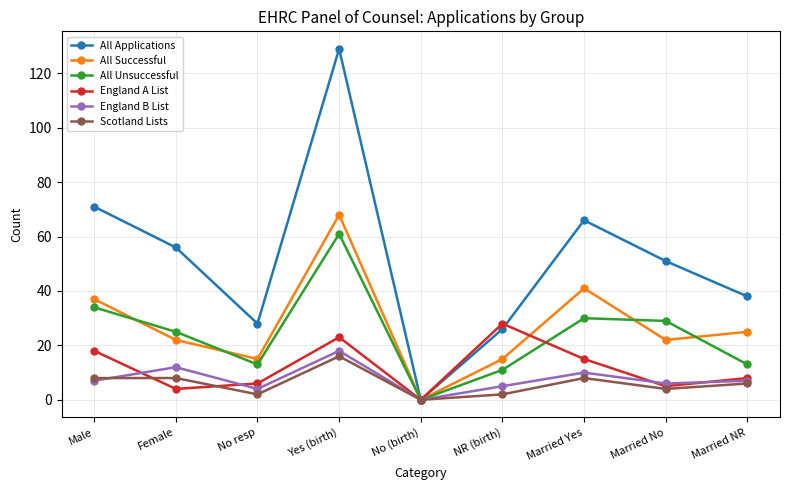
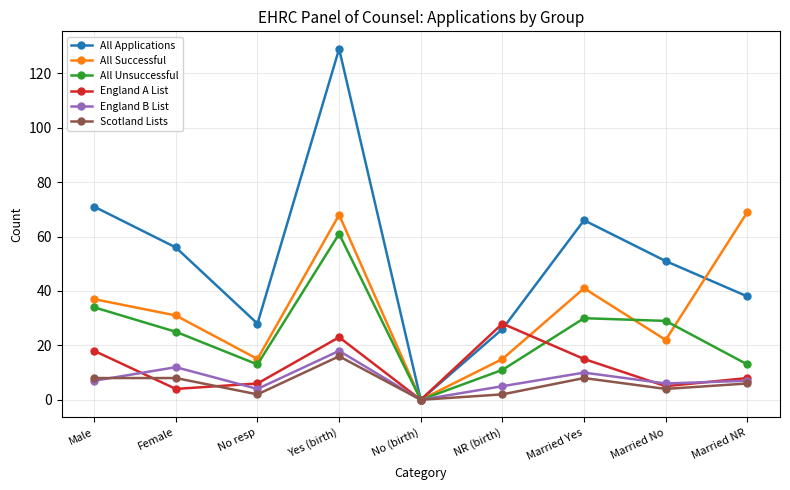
  {
    "All Applications": {
      "Male": 71,
      "Female": 56,
      "No resp": 28,
      "Yes (birth)": 129,
      "NR (birth)": 26,
      "Married Yes": 66,
      "Married No": 51,
      "Married NR": 38
    },
    "All Successful": {
      "Male": 37,
-     "Female": 22,
+     "Female": 31,
      "No resp": 15,
      "Yes (birth)": 68,
      "NR (birth)": 15,
      "Married Yes": 41,
      "Married No": 22,
-     "Married NR": 25
+     "Married NR": 69
    },
    "All Unsuccessful": {
      "Male": 34,
      "Female": 25,
      "No resp": 13,
      "Yes (birth)": 61,
      "NR (birth)": 11,
      "Married Yes": 30,
      "Married No": 29,
      "Married NR": 13
    },
    "England A List": {
      "Male": 18,
      "Female": 4,
      "No resp": 6,
      "Yes (birth)": 23,
      "NR (birth)": 28,
      "Married Yes": 15,
      "Married No": 5,
      "Married NR": 8
    },
    "England B List": {
      "Male": 7,
      "Female": 12,
      "No resp": 4,
      "Yes (birth)": 18,
      "NR (birth)": 5,
      "Married Yes": 10,
      "Married No": 6,
      "Married NR": 7
    },
    "Scotland Lists": {
      "Male": 8,
      "Female": 8,
      "No resp": 2,
      "Yes (birth)": 16,
      "NR (birth)": 2,
      "Married Yes": 8,
      "Married No": 4,
      "Married NR": 6
    }
  }
